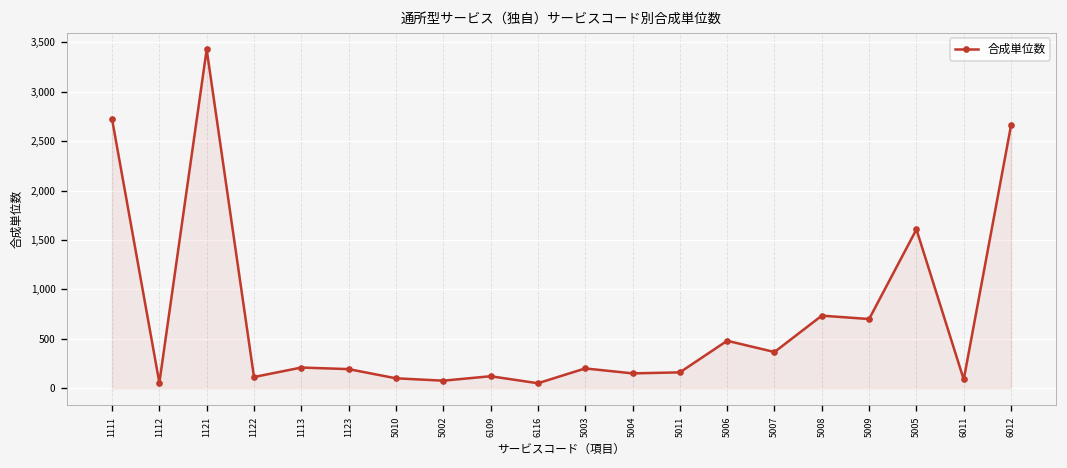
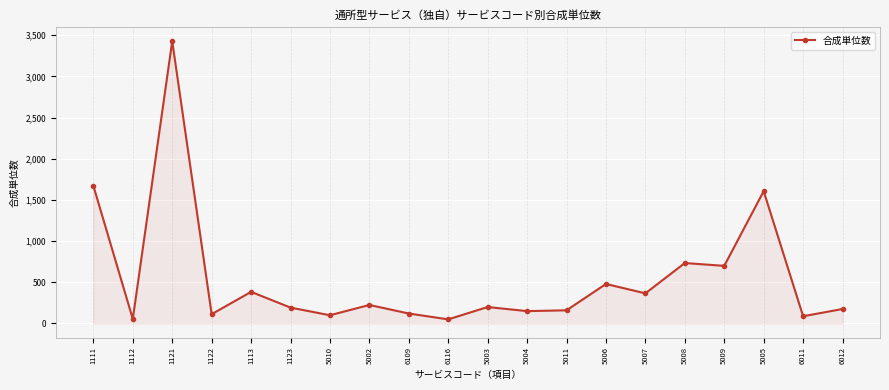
  {
-   "1111": "2,700",
+   "1111": "1,700",
    "1112": "100",
    "1121": "3,400",
    "1122": "100",
-   "1113": "200",
+   "1113": "400",
    "1123": "200",
    "5010": "100",
-   "5002": "100",
+   "5002": "200",
    "6109": "100",
    "6116": "100",
    "5003": "200",
    "5004": "200",
    "5011": "200",
    "5006": "500",
    "5007": "400",
    "5008": "700",
    "5009": "700",
    "5005": "1,600",
    "6011": "100",
-   "6012": "2,700"
+   "6012": "200"
  }
